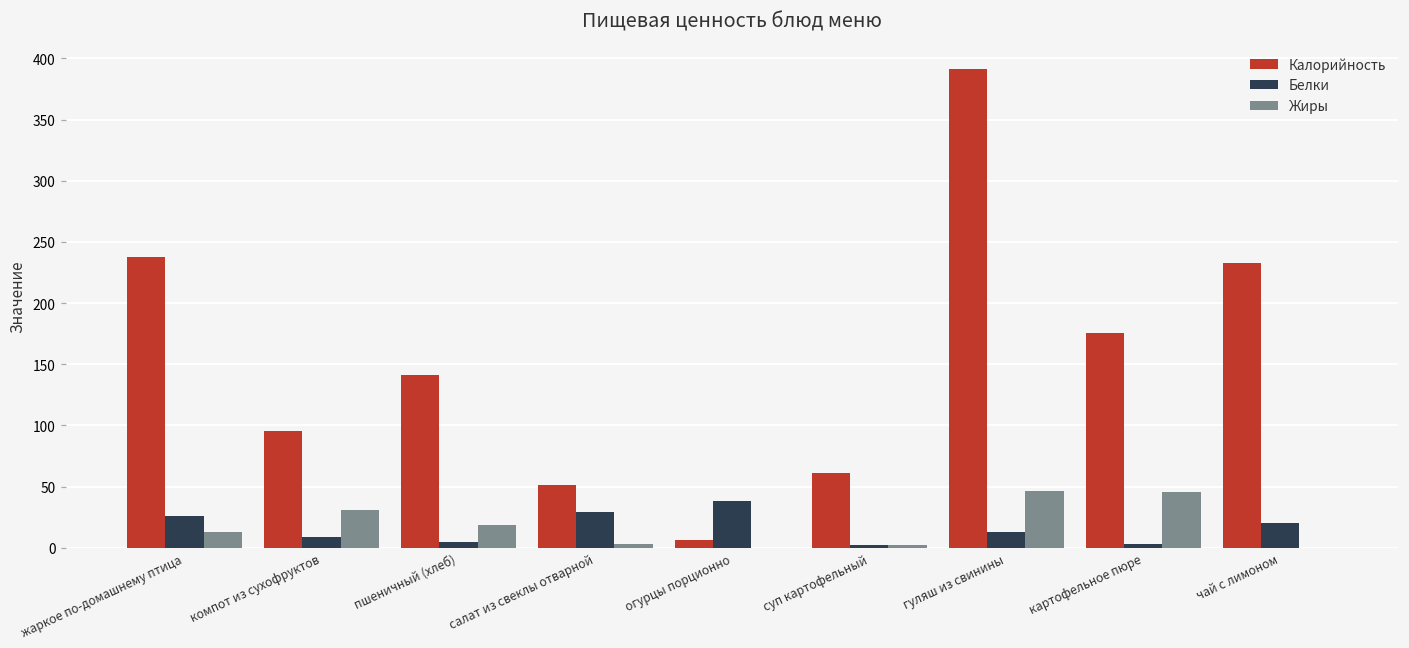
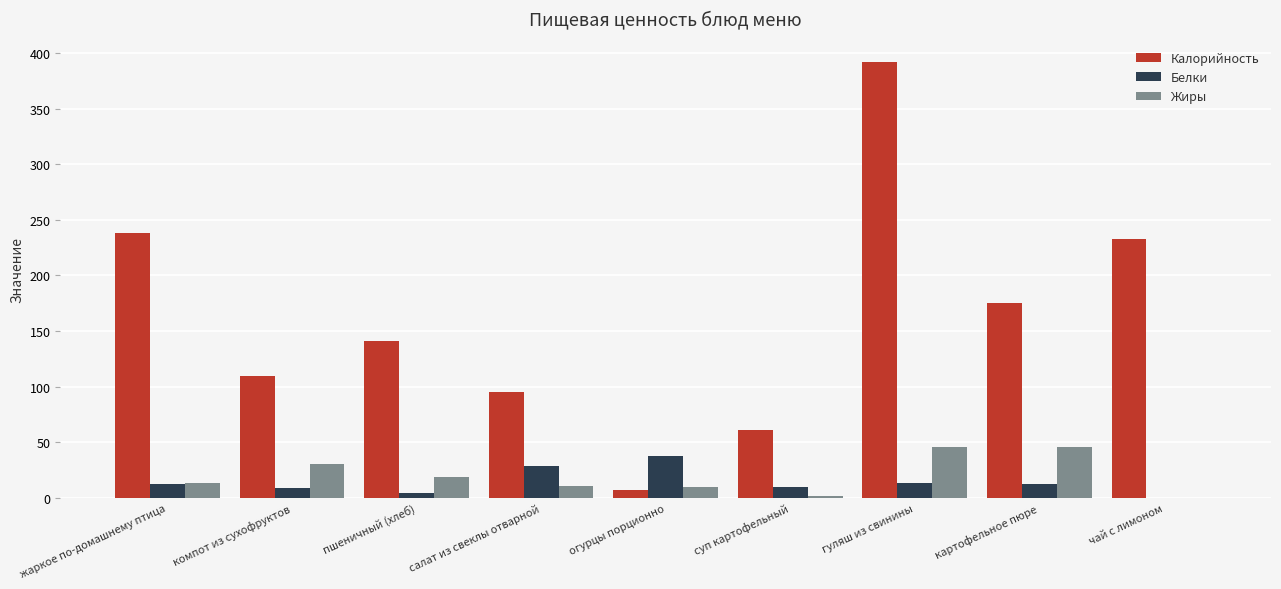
  {
    "Калорийность": {
      "жаркое по-домашнему птица": 238,
-     "компот из сухофруктов": 95,
+     "компот из сухофруктов": 110,
      "пшеничный (хлеб)": 141,
-     "салат из свеклы отварной": 51,
+     "салат из свеклы отварной": 95,
      "огурцы порционно": 7,
      "суп картофельный": 61,
      "гуляш из свинины": 392,
      "картофельное пюре": 175,
      "чай с лимоном": 233
    },
    "Белки": {
-     "жаркое по-домашнему птица": 26,
+     "жаркое по-домашнему птица": 13,
      "компот из сухофруктов": 9,
      "пшеничный (хлеб)": 5,
      "салат из свеклы отварной": 29,
      "огурцы порционно": 38,
-     "суп картофельный": 2,
+     "суп картофельный": 10,
      "гуляш из свинины": 13,
-     "картофельное пюре": 3,
-     "чай с лимоном": 20
+     "картофельное пюре": 12,
+     "чай с лимоном": 0
    },
    "Жиры": {
      "жаркое по-домашнему птица": 13,
      "компот из сухофруктов": 31,
      "пшеничный (хлеб)": 18,
-     "салат из свеклы отварной": 3,
-     "огурцы порционно": 0,
+     "салат из свеклы отварной": 11,
+     "огурцы порционно": 10,
      "гуляш из свинины": 46,
      "картофельное пюре": 46,
      "чай с лимоном": 0
    }
  }
